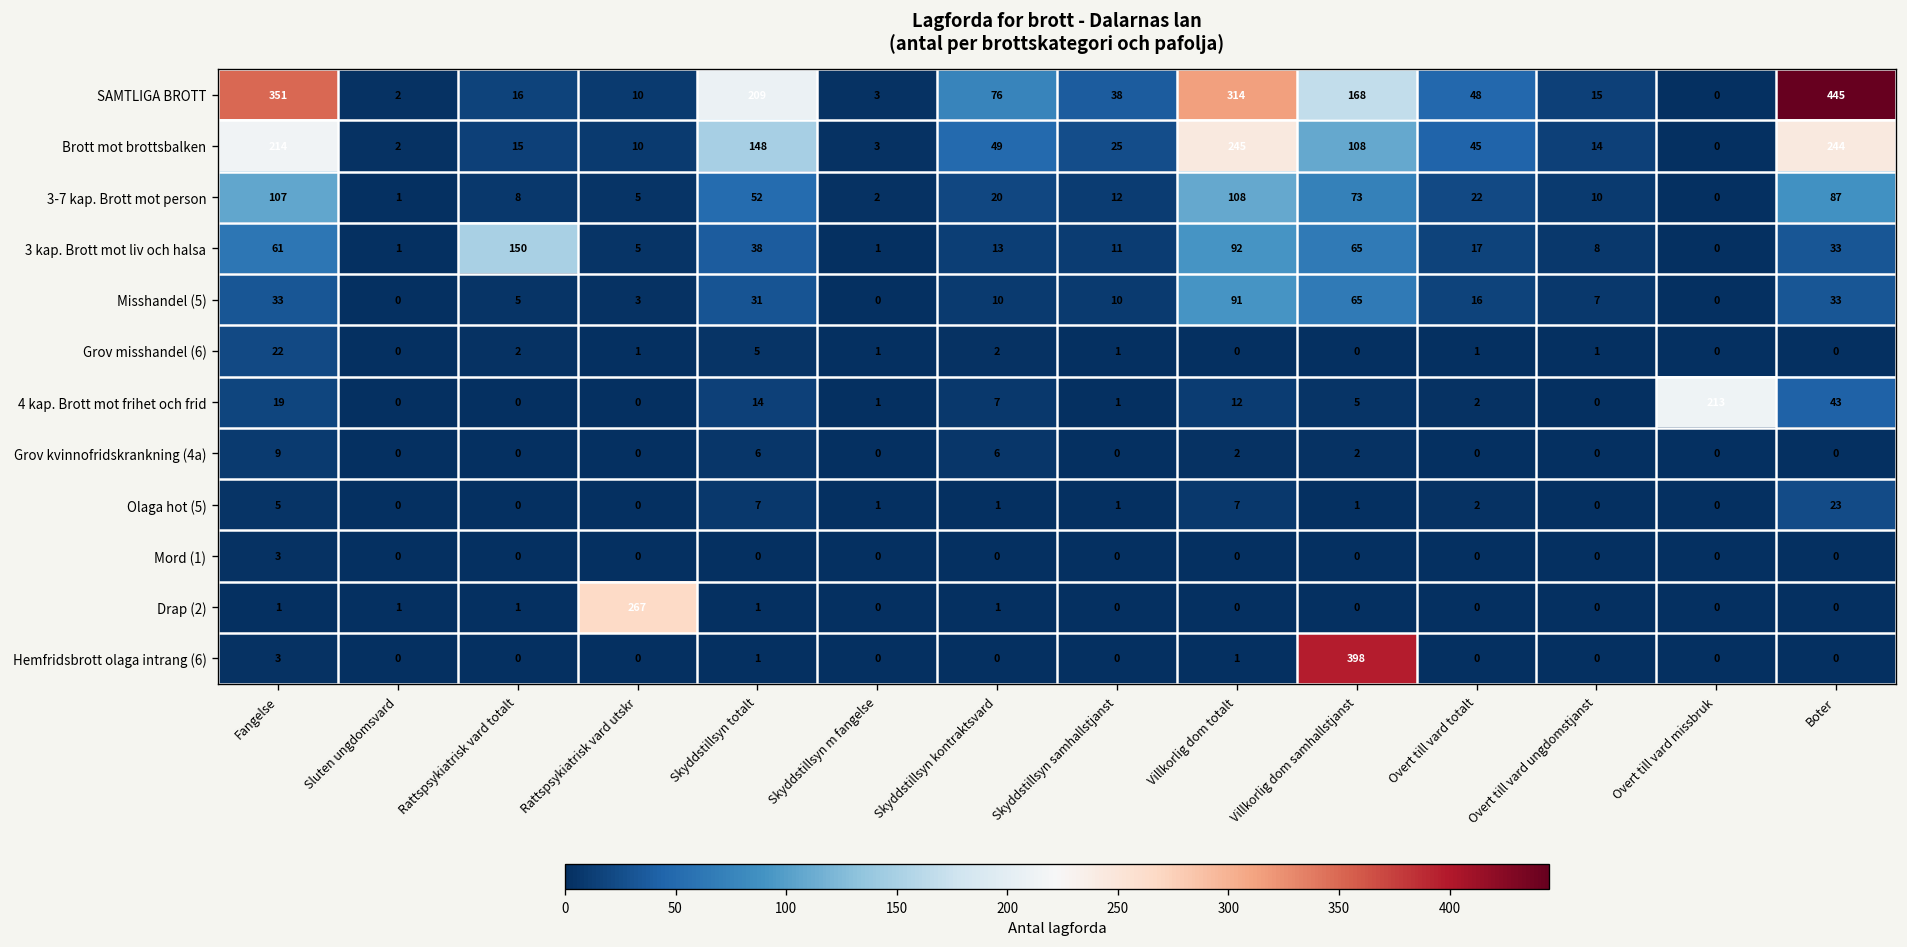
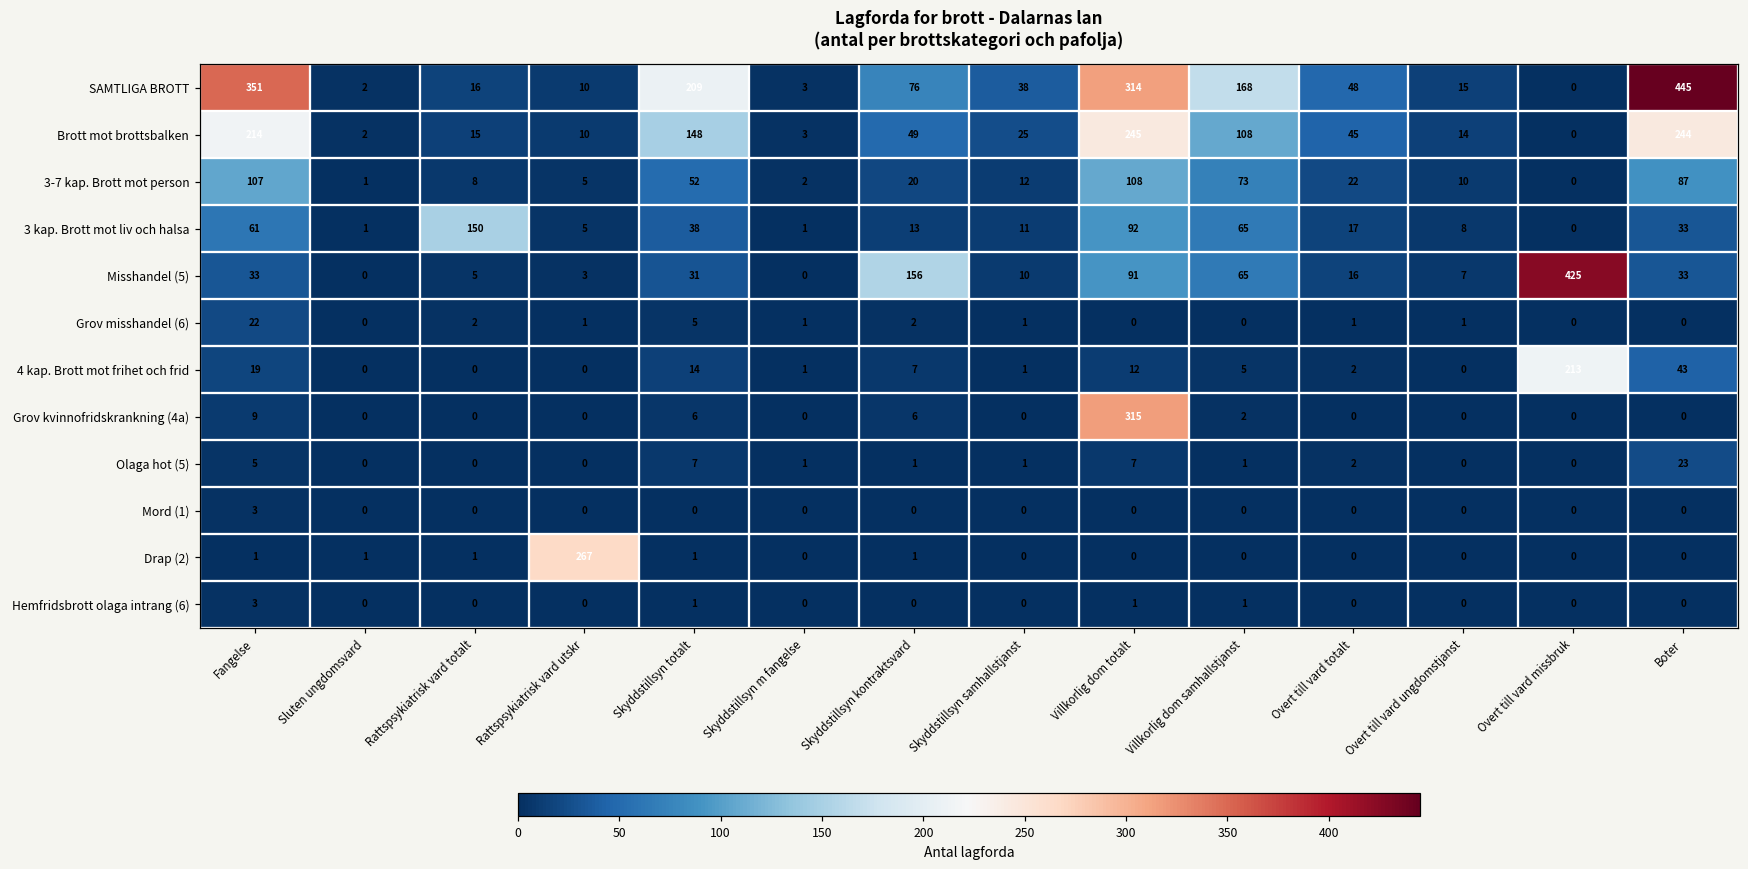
  {
    "SAMTLIGA BROTT": {
      "Fangelse": 351,
      "Sluten ungdomsvard": 2,
      "Rattspsykiatrisk vard totalt": 16,
      "Rattspsykiatrisk vard utskr": 10,
      "Skyddstillsyn m fangelse": 3,
      "Skyddstillsyn kontraktsvard": 76,
      "Skyddstillsyn samhallstjanst": 38,
      "Villkorlig dom totalt": 314,
      "Villkorlig dom samhallstjanst": 168,
      "Overt till vard totalt": 48,
      "Overt till vard ungdomstjanst": 15,
      "Overt till vard missbruk": 0,
      "Boter": 445
    },
    "Brott mot brottsbalken": {
      "Sluten ungdomsvard": 2,
      "Rattspsykiatrisk vard totalt": 15,
      "Rattspsykiatrisk vard utskr": 10,
      "Skyddstillsyn totalt": 148,
      "Skyddstillsyn m fangelse": 3,
      "Skyddstillsyn kontraktsvard": 49,
      "Skyddstillsyn samhallstjanst": 25,
      "Villkorlig dom samhallstjanst": 108,
      "Overt till vard totalt": 45,
      "Overt till vard ungdomstjanst": 14,
      "Overt till vard missbruk": 0
    },
    "3-7 kap. Brott mot person": {
      "Fangelse": 107,
      "Sluten ungdomsvard": 1,
      "Rattspsykiatrisk vard totalt": 8,
      "Rattspsykiatrisk vard utskr": 5,
      "Skyddstillsyn totalt": 52,
      "Skyddstillsyn m fangelse": 2,
      "Skyddstillsyn kontraktsvard": 20,
      "Skyddstillsyn samhallstjanst": 12,
      "Villkorlig dom totalt": 108,
      "Villkorlig dom samhallstjanst": 73,
      "Overt till vard totalt": 22,
      "Overt till vard ungdomstjanst": 10,
      "Overt till vard missbruk": 0,
      "Boter": 87
    },
    "3 kap. Brott mot liv och halsa": {
      "Fangelse": 61,
      "Sluten ungdomsvard": 1,
      "Rattspsykiatrisk vard totalt": 150,
      "Rattspsykiatrisk vard utskr": 5,
      "Skyddstillsyn totalt": 38,
      "Skyddstillsyn m fangelse": 1,
      "Skyddstillsyn kontraktsvard": 13,
      "Skyddstillsyn samhallstjanst": 11,
      "Villkorlig dom totalt": 92,
      "Villkorlig dom samhallstjanst": 65,
      "Overt till vard totalt": 17,
      "Overt till vard ungdomstjanst": 8,
      "Overt till vard missbruk": 0,
      "Boter": 33
    },
    "Misshandel (5)": {
      "Fangelse": 33,
      "Sluten ungdomsvard": 0,
      "Rattspsykiatrisk vard totalt": 5,
      "Rattspsykiatrisk vard utskr": 3,
      "Skyddstillsyn totalt": 31,
      "Skyddstillsyn m fangelse": 0,
-     "Skyddstillsyn kontraktsvard": 10,
+     "Skyddstillsyn kontraktsvard": 156,
      "Skyddstillsyn samhallstjanst": 10,
      "Villkorlig dom totalt": 91,
      "Villkorlig dom samhallstjanst": 65,
      "Overt till vard totalt": 16,
      "Overt till vard ungdomstjanst": 7,
-     "Overt till vard missbruk": 0,
+     "Overt till vard missbruk": 425,
      "Boter": 33
    },
    "Grov misshandel (6)": {
      "Fangelse": 22,
      "Sluten ungdomsvard": 0,
      "Rattspsykiatrisk vard totalt": 2,
      "Rattspsykiatrisk vard utskr": 1,
      "Skyddstillsyn totalt": 5,
      "Skyddstillsyn m fangelse": 1,
      "Skyddstillsyn kontraktsvard": 2,
      "Skyddstillsyn samhallstjanst": 1,
      "Villkorlig dom totalt": 0,
      "Villkorlig dom samhallstjanst": 0,
      "Overt till vard totalt": 1,
      "Overt till vard ungdomstjanst": 1,
      "Overt till vard missbruk": 0,
      "Boter": 0
    },
    "4 kap. Brott mot frihet och frid": {
      "Fangelse": 19,
      "Sluten ungdomsvard": 0,
      "Rattspsykiatrisk vard totalt": 0,
      "Rattspsykiatrisk vard utskr": 0,
      "Skyddstillsyn totalt": 14,
      "Skyddstillsyn m fangelse": 1,
      "Skyddstillsyn kontraktsvard": 7,
      "Skyddstillsyn samhallstjanst": 1,
      "Villkorlig dom totalt": 12,
      "Villkorlig dom samhallstjanst": 5,
      "Overt till vard totalt": 2,
      "Overt till vard ungdomstjanst": 0,
      "Boter": 43
    },
    "Grov kvinnofridskrankning (4a)": {
      "Fangelse": 9,
      "Sluten ungdomsvard": 0,
      "Rattspsykiatrisk vard totalt": 0,
      "Rattspsykiatrisk vard utskr": 0,
      "Skyddstillsyn totalt": 6,
      "Skyddstillsyn m fangelse": 0,
      "Skyddstillsyn kontraktsvard": 6,
      "Skyddstillsyn samhallstjanst": 0,
-     "Villkorlig dom totalt": 2,
+     "Villkorlig dom totalt": 315,
      "Villkorlig dom samhallstjanst": 2,
      "Overt till vard totalt": 0,
      "Overt till vard ungdomstjanst": 0,
      "Overt till vard missbruk": 0,
      "Boter": 0
    },
    "Olaga hot (5)": {
      "Fangelse": 5,
      "Sluten ungdomsvard": 0,
      "Rattspsykiatrisk vard totalt": 0,
      "Rattspsykiatrisk vard utskr": 0,
      "Skyddstillsyn totalt": 7,
      "Skyddstillsyn m fangelse": 1,
      "Skyddstillsyn kontraktsvard": 1,
      "Skyddstillsyn samhallstjanst": 1,
      "Villkorlig dom totalt": 7,
      "Villkorlig dom samhallstjanst": 1,
      "Overt till vard totalt": 2,
      "Overt till vard ungdomstjanst": 0,
      "Overt till vard missbruk": 0,
      "Boter": 23
    },
    "Mord (1)": {
      "Fangelse": 3,
      "Sluten ungdomsvard": 0,
      "Rattspsykiatrisk vard totalt": 0,
      "Rattspsykiatrisk vard utskr": 0,
      "Skyddstillsyn totalt": 0,
      "Skyddstillsyn m fangelse": 0,
      "Skyddstillsyn kontraktsvard": 0,
      "Skyddstillsyn samhallstjanst": 0,
      "Villkorlig dom totalt": 0,
      "Villkorlig dom samhallstjanst": 0,
      "Overt till vard totalt": 0,
      "Overt till vard ungdomstjanst": 0,
      "Overt till vard missbruk": 0,
      "Boter": 0
    },
    "Drap (2)": {
      "Fangelse": 1,
      "Sluten ungdomsvard": 1,
      "Rattspsykiatrisk vard totalt": 1,
      "Rattspsykiatrisk vard utskr": 267,
      "Skyddstillsyn totalt": 1,
      "Skyddstillsyn m fangelse": 0,
      "Skyddstillsyn kontraktsvard": 1,
      "Skyddstillsyn samhallstjanst": 0,
      "Villkorlig dom totalt": 0,
      "Villkorlig dom samhallstjanst": 0,
      "Overt till vard totalt": 0,
      "Overt till vard ungdomstjanst": 0,
      "Overt till vard missbruk": 0,
      "Boter": 0
    },
    "Hemfridsbrott olaga intrang (6)": {
      "Fangelse": 3,
      "Sluten ungdomsvard": 0,
      "Rattspsykiatrisk vard totalt": 0,
      "Rattspsykiatrisk vard utskr": 0,
      "Skyddstillsyn totalt": 1,
      "Skyddstillsyn m fangelse": 0,
      "Skyddstillsyn kontraktsvard": 0,
      "Skyddstillsyn samhallstjanst": 0,
      "Villkorlig dom totalt": 1,
-     "Villkorlig dom samhallstjanst": 398,
+     "Villkorlig dom samhallstjanst": 1,
      "Overt till vard totalt": 0,
      "Overt till vard ungdomstjanst": 0,
      "Overt till vard missbruk": 0,
      "Boter": 0
    }
  }
